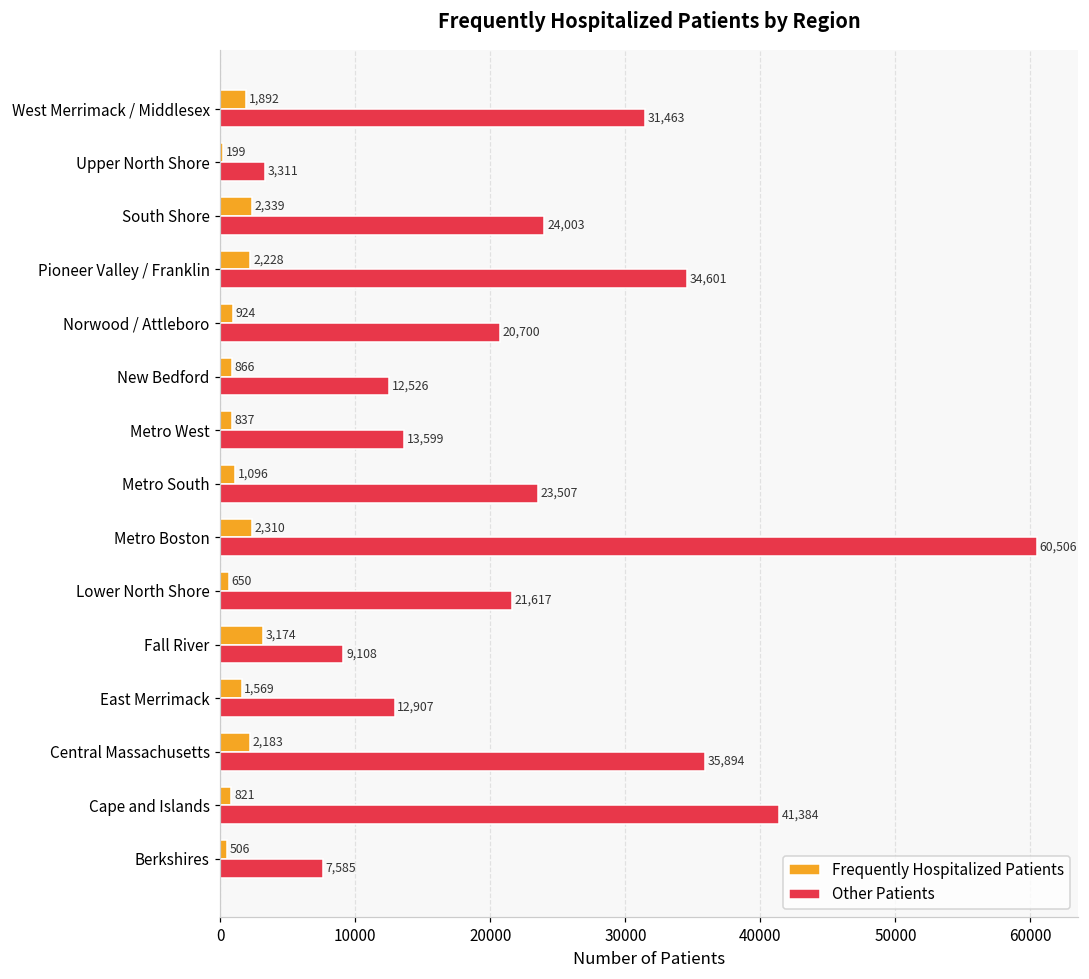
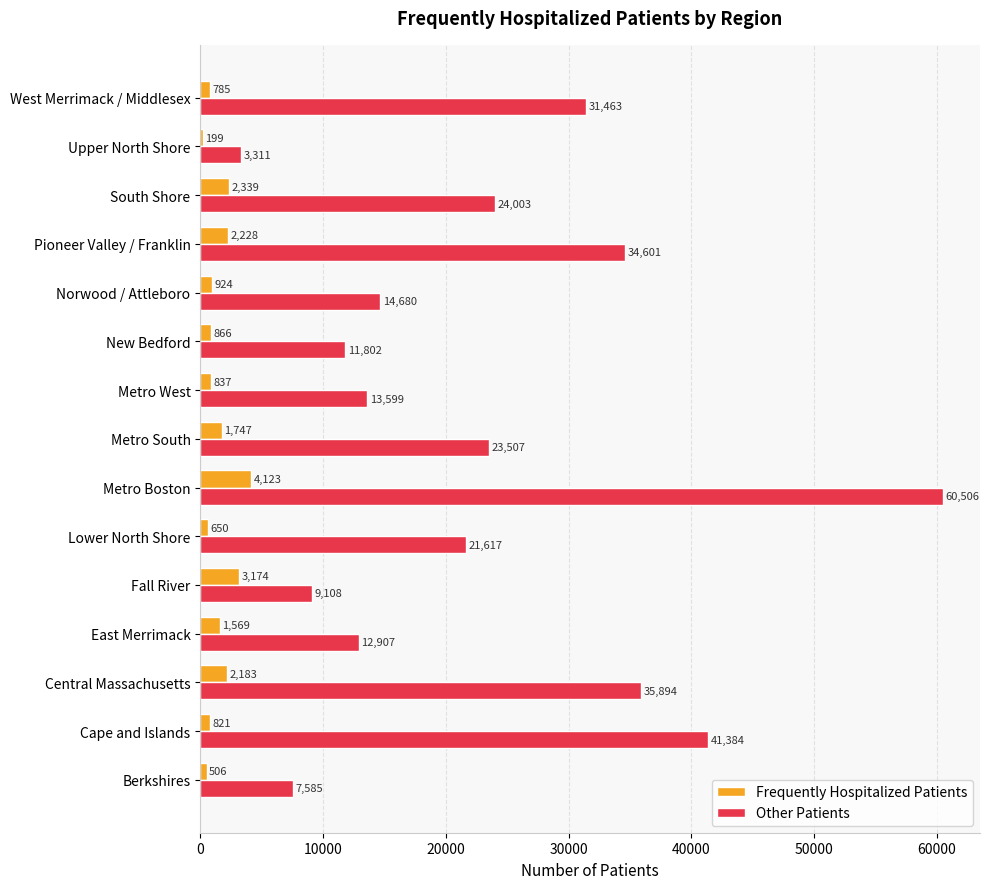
  {
    "Frequently Hospitalized Patients": {
-     "West Merrimack / Middlesex": "1,892",
+     "West Merrimack / Middlesex": "785",
      "Upper North Shore": "199",
      "South Shore": "2,339",
      "Pioneer Valley / Franklin": "2,228",
      "Norwood / Attleboro": "924",
      "New Bedford": "866",
      "Metro West": "837",
-     "Metro South": "1,096",
-     "Metro Boston": "2,310",
+     "Metro South": "1,747",
+     "Metro Boston": "4,123",
      "Lower North Shore": "650",
      "Fall River": "3,174",
      "East Merrimack": "1,569",
      "Central Massachusetts": "2,183",
      "Cape and Islands": "821",
      "Berkshires": "506"
    },
    "Other Patients": {
      "West Merrimack / Middlesex": "31,463",
      "Upper North Shore": "3,311",
      "South Shore": "24,003",
      "Pioneer Valley / Franklin": "34,601",
-     "Norwood / Attleboro": "20,700",
-     "New Bedford": "12,526",
+     "Norwood / Attleboro": "14,680",
+     "New Bedford": "11,802",
      "Metro West": "13,599",
      "Metro South": "23,507",
      "Metro Boston": "60,506",
      "Lower North Shore": "21,617",
      "Fall River": "9,108",
      "East Merrimack": "12,907",
      "Central Massachusetts": "35,894",
      "Cape and Islands": "41,384",
      "Berkshires": "7,585"
    }
  }
